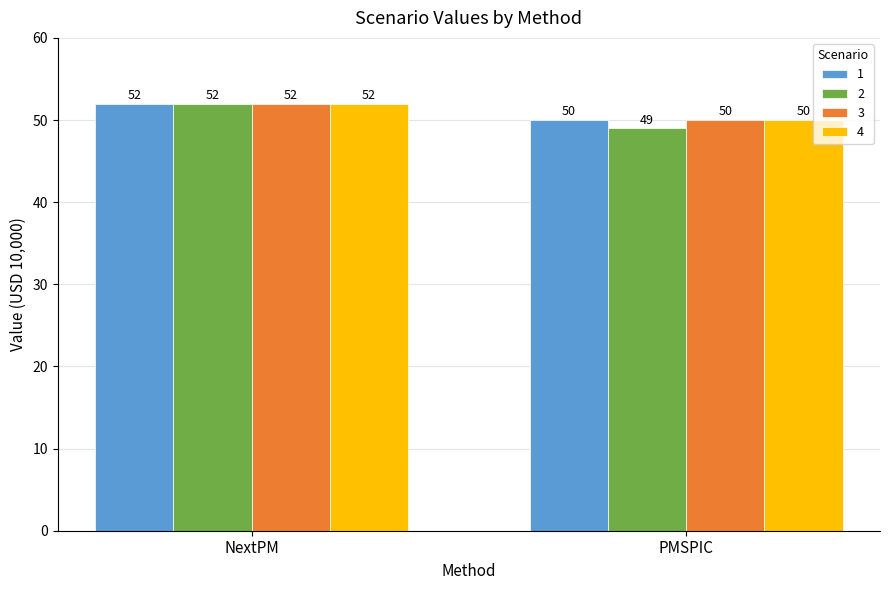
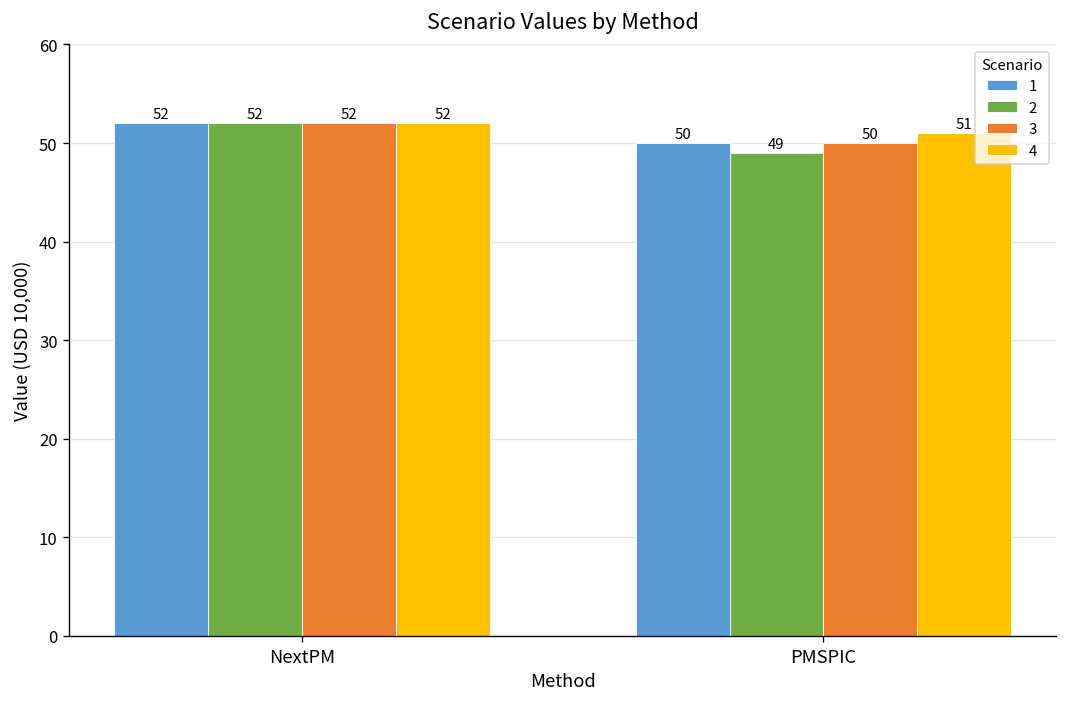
  {
    "1": {
      "NextPM": 52,
      "PMSPIC": 50
    },
    "2": {
      "NextPM": 52,
      "PMSPIC": 49
    },
    "3": {
      "NextPM": 52,
      "PMSPIC": 50
    },
    "4": {
      "NextPM": 52,
-     "PMSPIC": 50
+     "PMSPIC": 51
    }
  }
